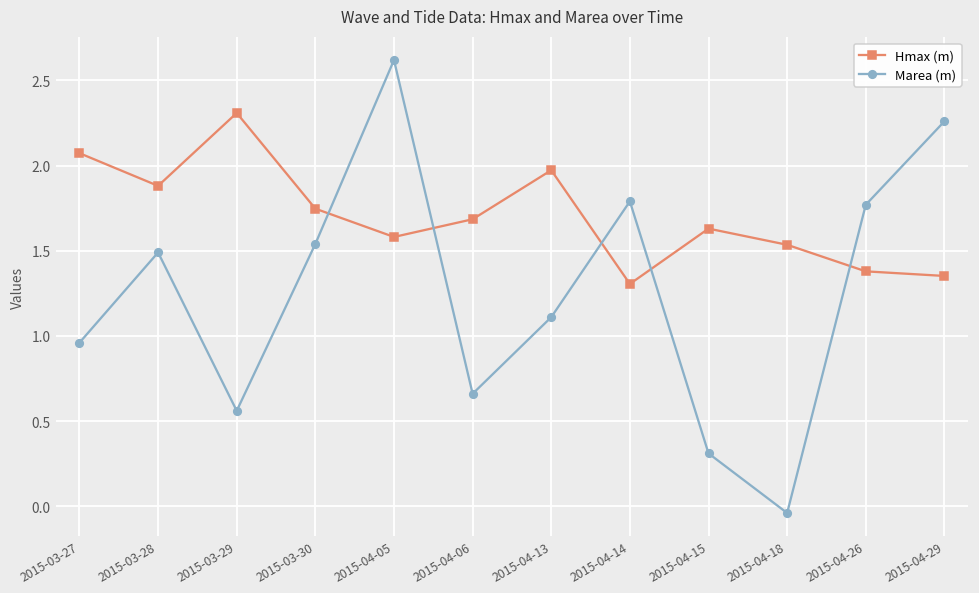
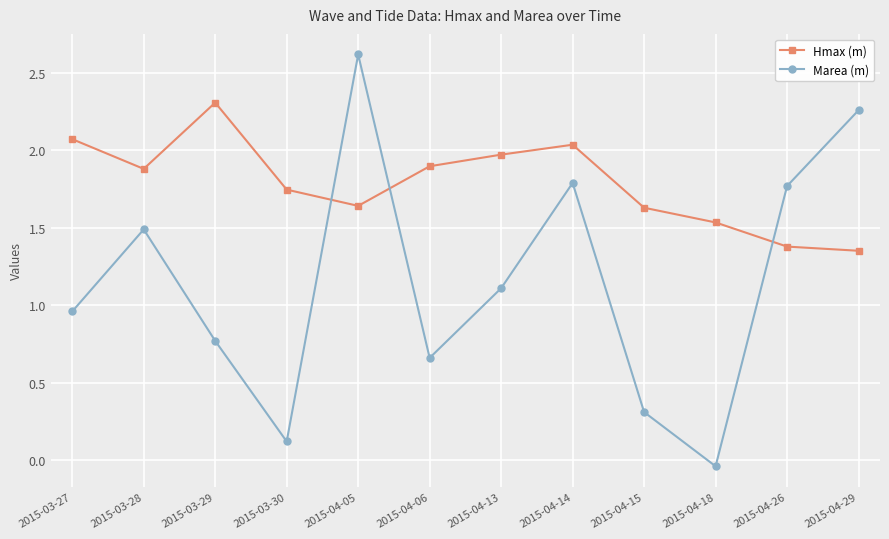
  {
    "Hmax (m)": {
      "2015-03-27": 2.07,
      "2015-03-28": 1.88,
      "2015-03-29": 2.31,
      "2015-03-30": 1.75,
-     "2015-04-05": 1.58,
-     "2015-04-06": 1.69,
+     "2015-04-05": 1.64,
+     "2015-04-06": 1.90,
      "2015-04-13": 1.97,
-     "2015-04-14": 1.31,
+     "2015-04-14": 2.04,
      "2015-04-15": 1.63,
      "2015-04-18": 1.54,
      "2015-04-26": 1.38,
      "2015-04-29": 1.35
    },
    "Marea (m)": {
      "2015-03-27": 0.96,
      "2015-03-28": 1.49,
-     "2015-03-29": 0.56,
-     "2015-03-30": 1.54,
+     "2015-03-29": 0.77,
+     "2015-03-30": 0.12,
      "2015-04-05": 2.62,
      "2015-04-06": 0.66,
      "2015-04-13": 1.11,
      "2015-04-14": 1.79,
      "2015-04-15": 0.31,
      "2015-04-18": -0.04,
      "2015-04-26": 1.77,
      "2015-04-29": 2.26
    }
  }
